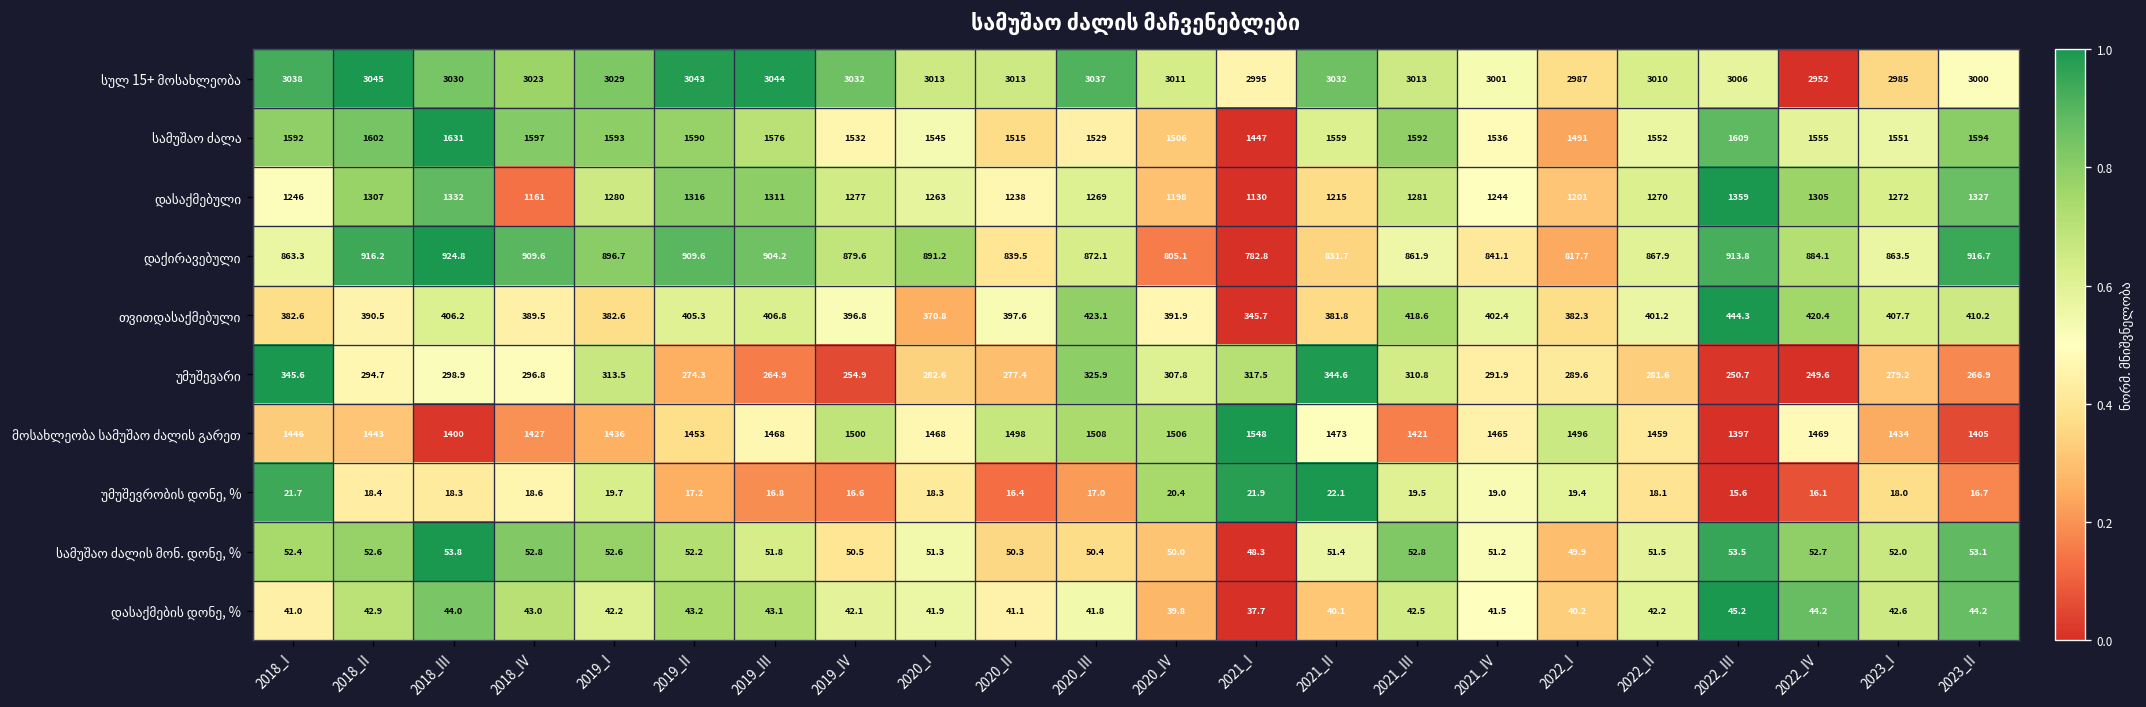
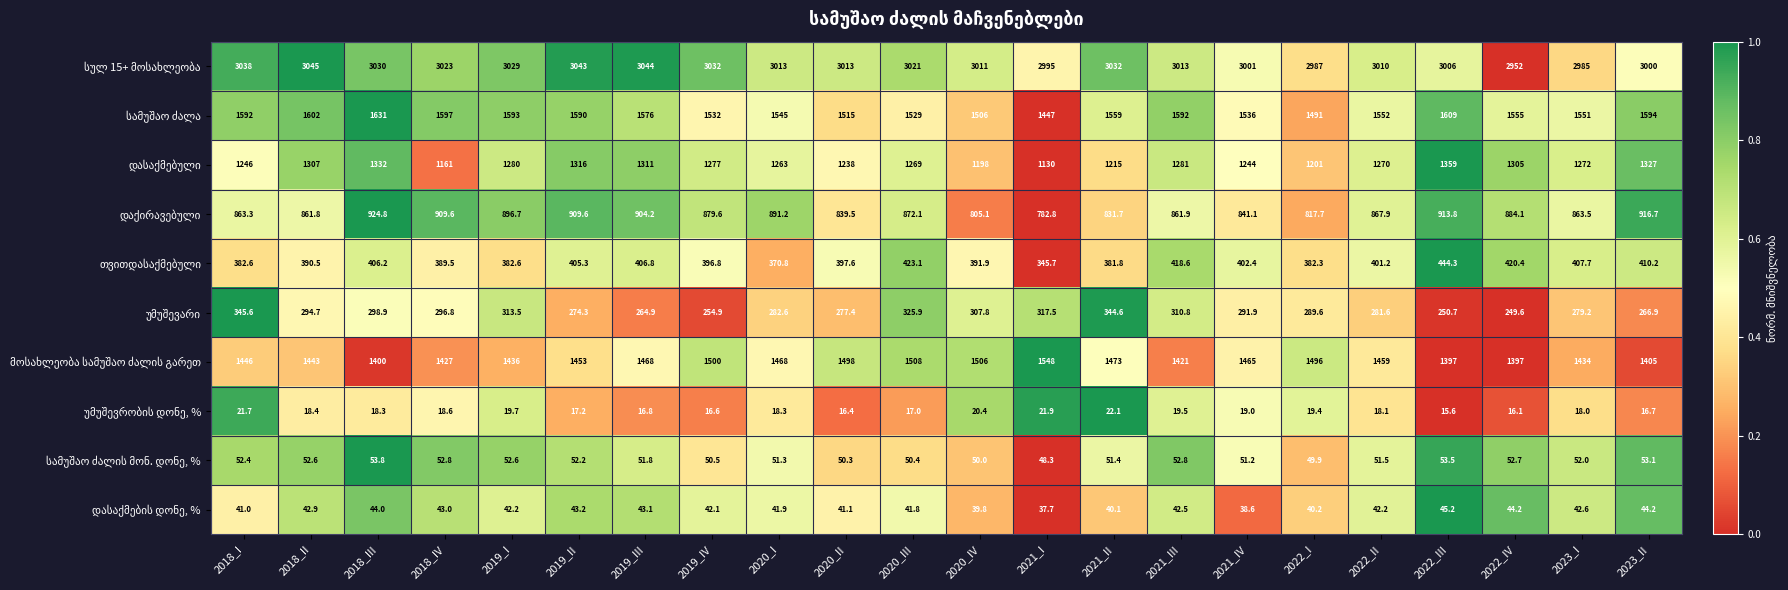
  {
    "სულ 15+ მოსახლეობა": {
      "2018_I": 3038,
      "2018_II": 3045,
      "2018_III": 3030,
      "2018_IV": 3023,
      "2019_I": 3029,
      "2019_II": 3043,
      "2019_III": 3044,
      "2019_IV": 3032,
      "2020_I": 3013,
      "2020_II": 3013,
-     "2020_III": 3037,
+     "2020_III": 3021,
      "2020_IV": 3011,
      "2021_I": 2995,
      "2021_II": 3032,
      "2021_III": 3013,
      "2021_IV": 3001,
      "2022_I": 2987,
      "2022_II": 3010,
      "2022_III": 3006,
      "2022_IV": 2952,
      "2023_I": 2985,
      "2023_II": 3000
    },
    "დაქირავებული": {
      "2018_I": 863.3,
-     "2018_II": 916.2,
+     "2018_II": 861.8,
      "2018_III": 924.8,
      "2018_IV": 909.6,
      "2019_I": 896.7,
      "2019_II": 909.6,
      "2019_III": 904.2,
      "2019_IV": 879.6,
      "2020_I": 891.2,
      "2020_II": 839.5,
      "2020_III": 872.1,
      "2020_IV": 805.1,
      "2021_I": 782.8,
      "2021_II": 831.7,
      "2021_III": 861.9,
      "2021_IV": 841.1,
      "2022_I": 817.7,
      "2022_II": 867.9,
      "2022_III": 913.8,
      "2022_IV": 884.1,
      "2023_I": 863.5,
      "2023_II": 916.7
    },
    "მოსახლეობა სამუშაო ძალის გარეთ": {
      "2018_I": 1446,
      "2018_II": 1443,
      "2018_III": 1400,
      "2018_IV": 1427,
      "2019_I": 1436,
      "2019_II": 1453,
      "2019_III": 1468,
      "2019_IV": 1500,
      "2020_I": 1468,
      "2020_II": 1498,
      "2020_III": 1508,
      "2020_IV": 1506,
      "2021_I": 1548,
      "2021_II": 1473,
      "2021_III": 1421,
      "2021_IV": 1465,
      "2022_I": 1496,
      "2022_II": 1459,
      "2022_III": 1397,
-     "2022_IV": 1469,
+     "2022_IV": 1397,
      "2023_I": 1434,
      "2023_II": 1405
    },
    "დასაქმების დონე, %": {
      "2018_I": 41.0,
      "2018_II": 42.9,
      "2018_III": 44.0,
      "2018_IV": 43.0,
      "2019_I": 42.2,
      "2019_II": 43.2,
      "2019_III": 43.1,
      "2019_IV": 42.1,
      "2020_I": 41.9,
      "2020_II": 41.1,
      "2020_III": 41.8,
      "2020_IV": 39.8,
      "2021_I": 37.7,
      "2021_II": 40.1,
      "2021_III": 42.5,
-     "2021_IV": 41.5,
+     "2021_IV": 38.6,
      "2022_I": 40.2,
      "2022_II": 42.2,
      "2022_III": 45.2,
      "2022_IV": 44.2,
      "2023_I": 42.6,
      "2023_II": 44.2
    }
  }
